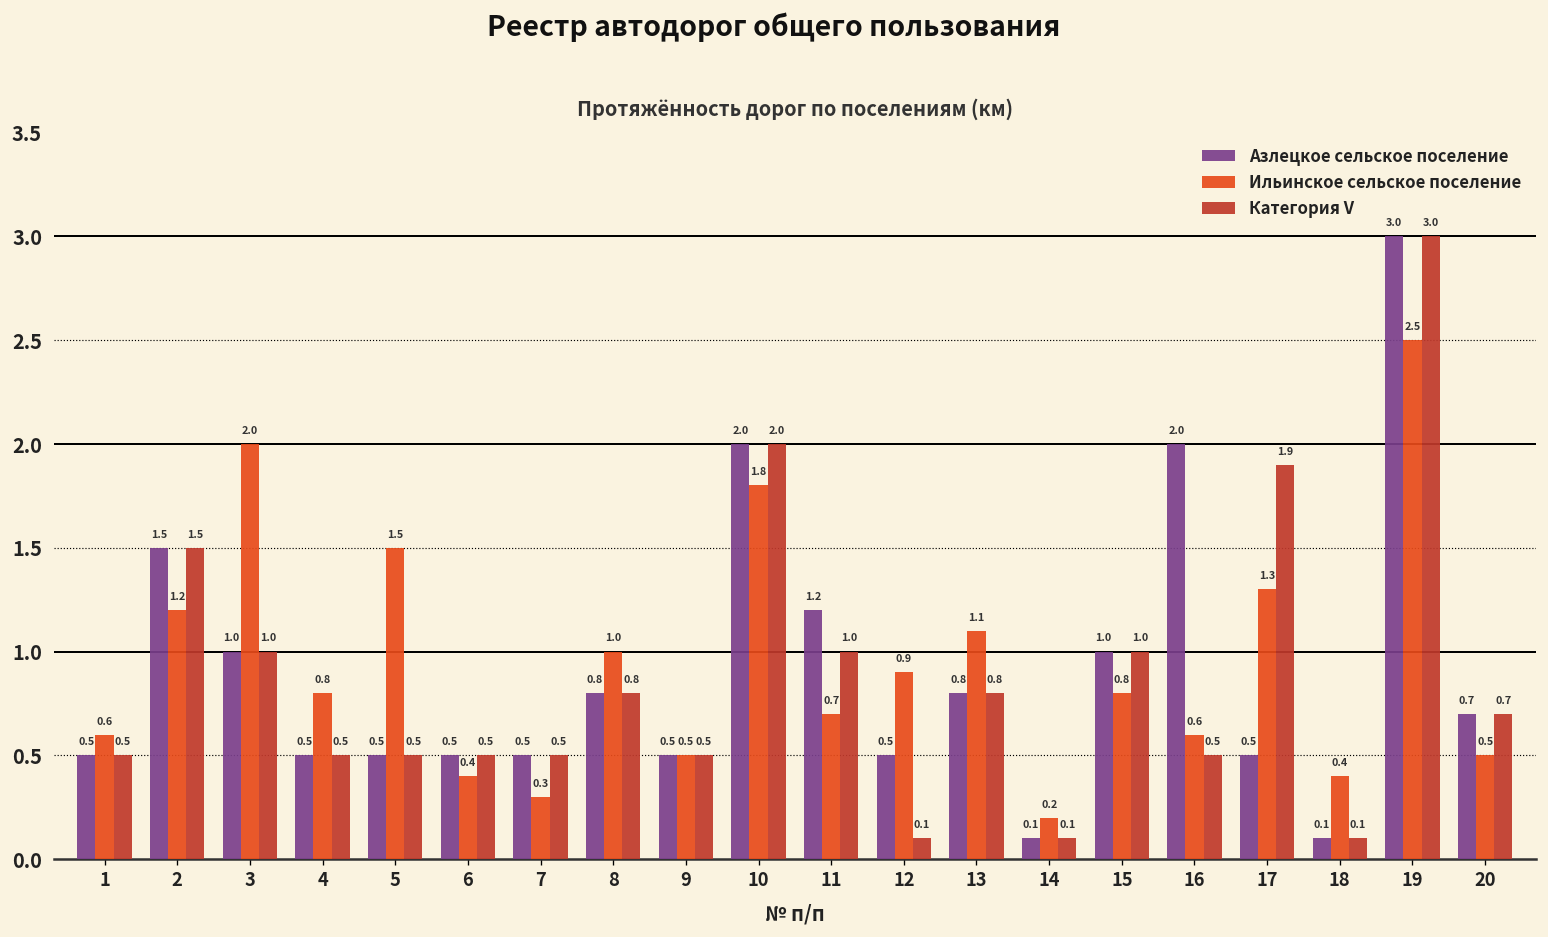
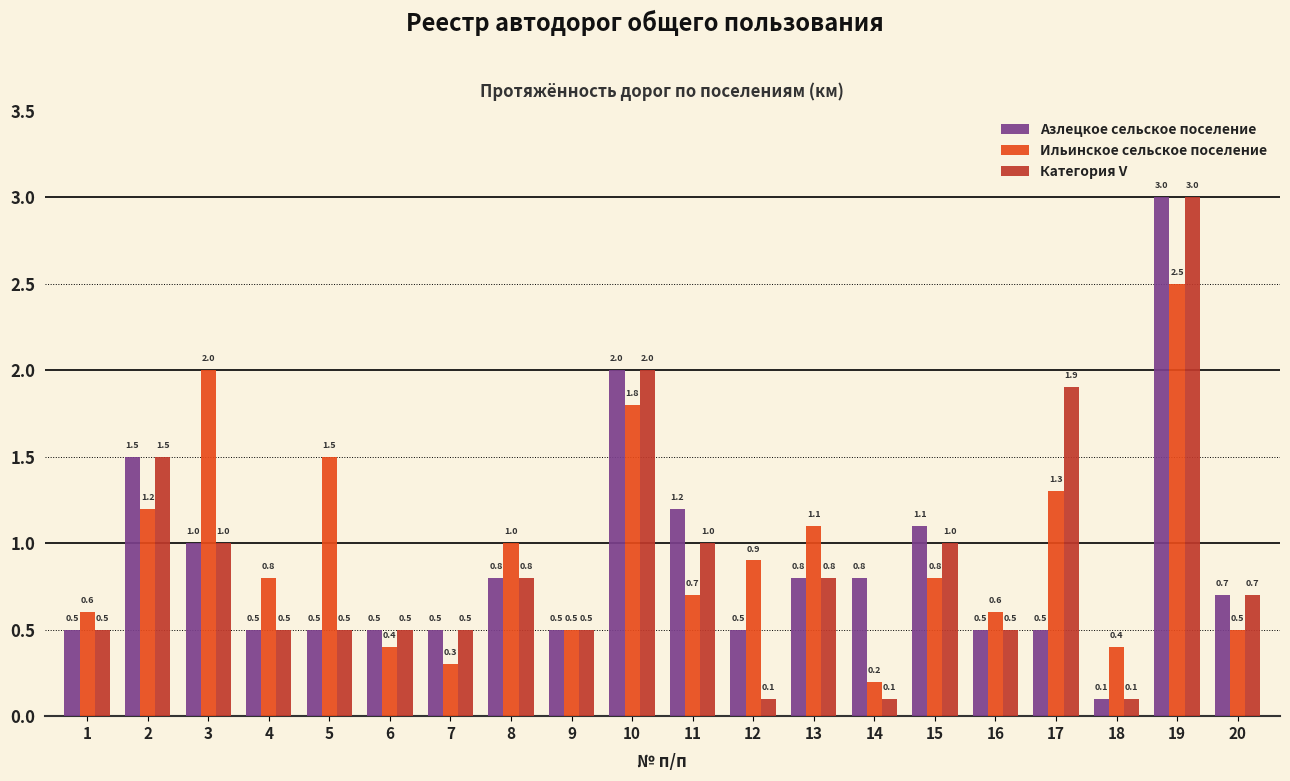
  {
    "Азлецкое сельское поселение": {
      "1": 0.5,
      "2": 1.5,
      "3": 1.0,
      "4": 0.5,
      "5": 0.5,
      "6": 0.5,
      "7": 0.5,
      "8": 0.8,
      "9": 0.5,
      "10": 2.0,
      "11": 1.2,
      "12": 0.5,
      "13": 0.8,
-     "14": 0.1,
-     "15": 1.0,
-     "16": 2.0,
+     "14": 0.8,
+     "15": 1.1,
+     "16": 0.5,
      "17": 0.5,
      "18": 0.1,
      "19": 3.0,
      "20": 0.7
    }
  }
